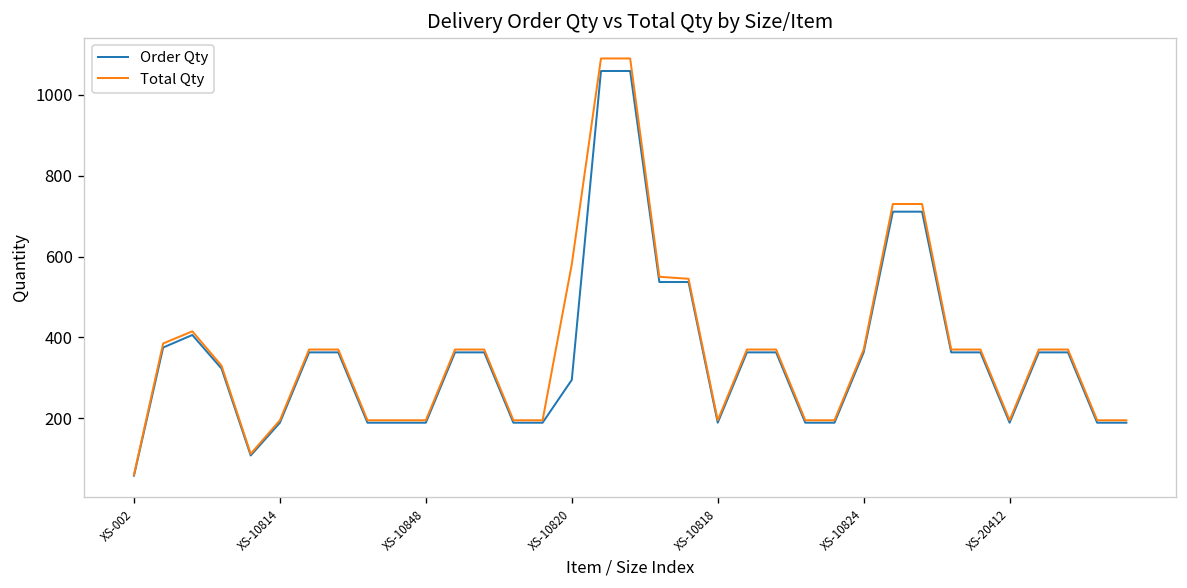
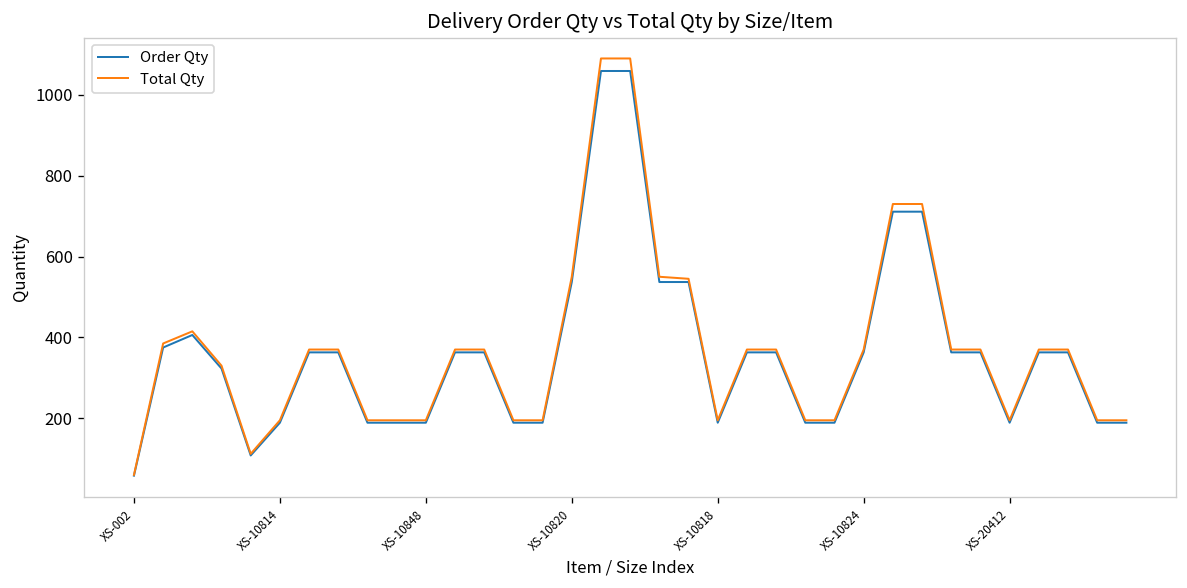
  {
    "Order Qty": {
-     "XS-10820": 300
+     "XS-10820": 540
    },
    "Total Qty": {
-     "XS-10820": 580
+     "XS-10820": 550
    }
  }
